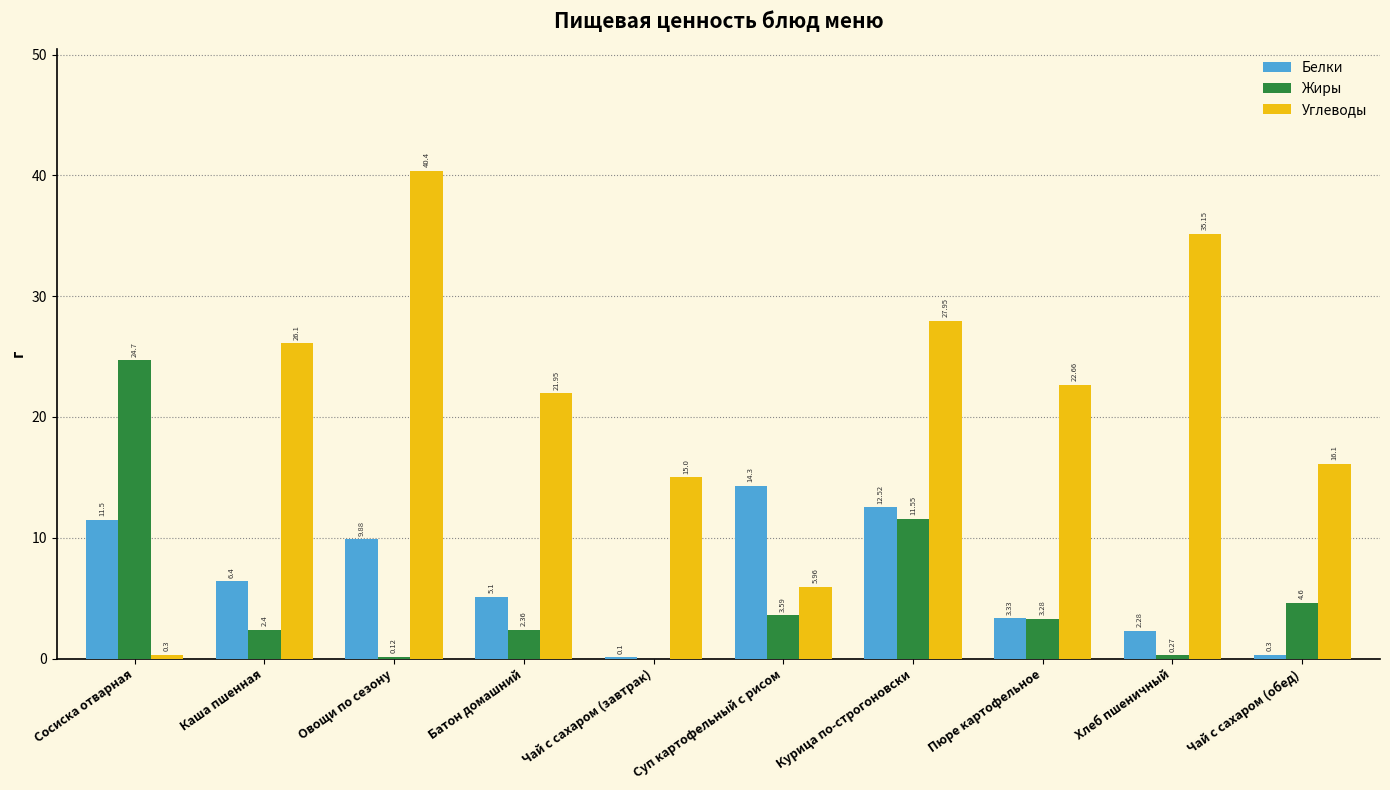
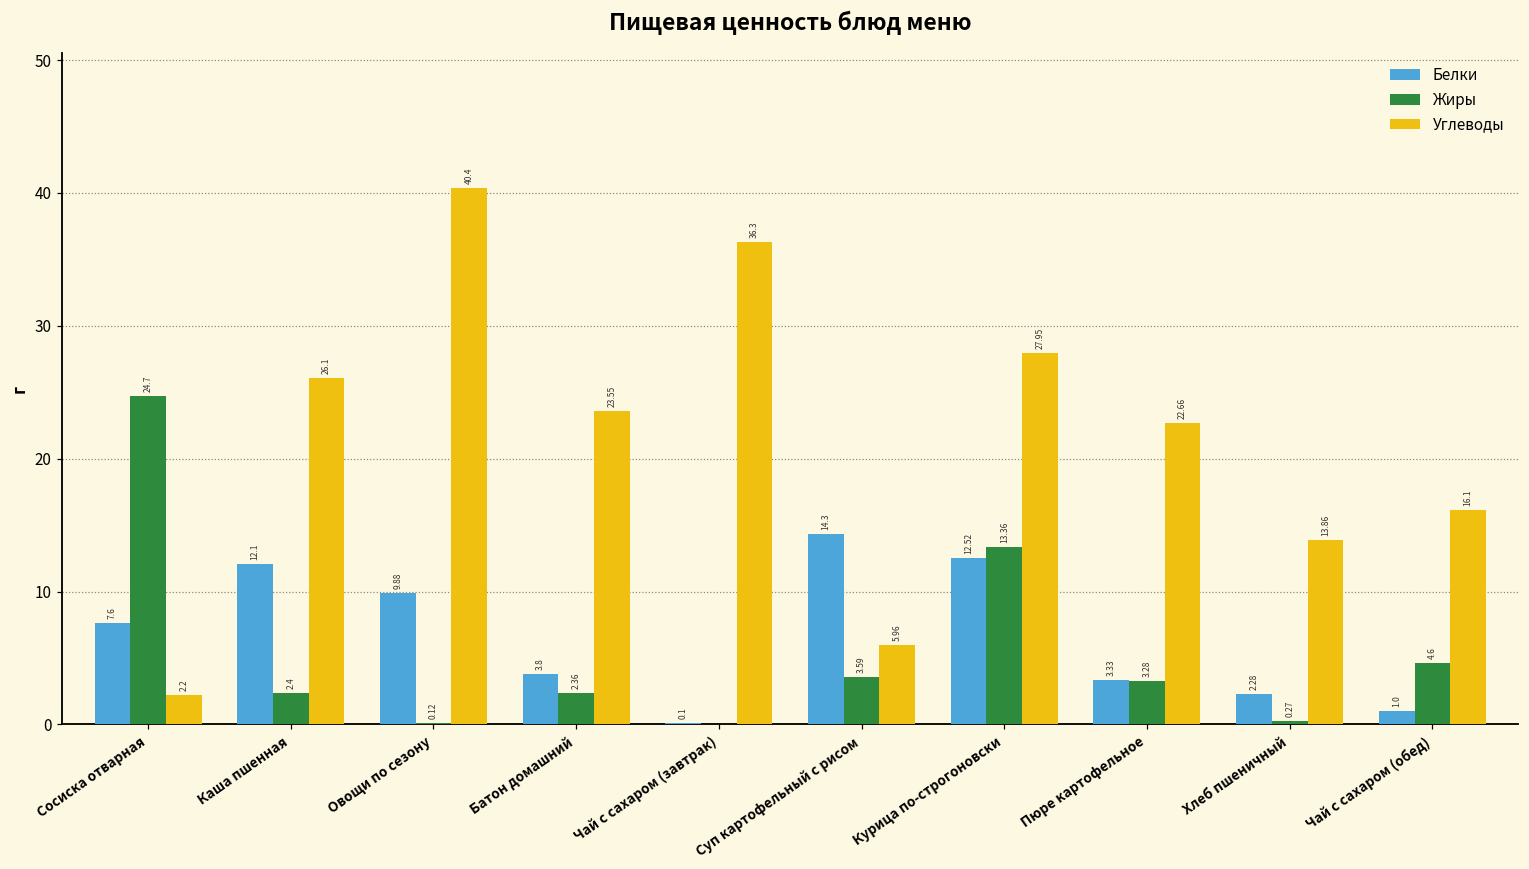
  {
    "Белки": {
-     "Сосиска отварная": 11.5,
-     "Каша пшенная": 6.4,
+     "Сосиска отварная": 7.6,
+     "Каша пшенная": 12.1,
      "Овощи по сезону": 9.88,
-     "Батон домашний": 5.1,
+     "Батон домашний": 3.8,
      "Чай с сахаром (завтрак)": 0.1,
      "Суп картофельный с рисом": 14.3,
      "Курица по-строгоновски": 12.52,
      "Пюре картофельное": 3.33,
      "Хлеб пшеничный": 2.28,
-     "Чай с сахаром (обед)": 0.3
+     "Чай с сахаром (обед)": 1.0
    },
    "Жиры": {
      "Сосиска отварная": 24.7,
      "Каша пшенная": 2.4,
      "Овощи по сезону": 0.12,
      "Батон домашний": 2.36,
      "Суп картофельный с рисом": 3.59,
-     "Курица по-строгоновски": 11.55,
+     "Курица по-строгоновски": 13.36,
      "Пюре картофельное": 3.28,
      "Хлеб пшеничный": 0.27,
      "Чай с сахаром (обед)": 4.6
    },
    "Углеводы": {
-     "Сосиска отварная": 0.3,
+     "Сосиска отварная": 2.2,
      "Каша пшенная": 26.1,
      "Овощи по сезону": 40.4,
-     "Батон домашний": 21.95,
-     "Чай с сахаром (завтрак)": 15.0,
+     "Батон домашний": 23.55,
+     "Чай с сахаром (завтрак)": 36.3,
      "Суп картофельный с рисом": 5.96,
      "Курица по-строгоновски": 27.95,
      "Пюре картофельное": 22.66,
-     "Хлеб пшеничный": 35.15,
+     "Хлеб пшеничный": 13.86,
      "Чай с сахаром (обед)": 16.1
    }
  }
